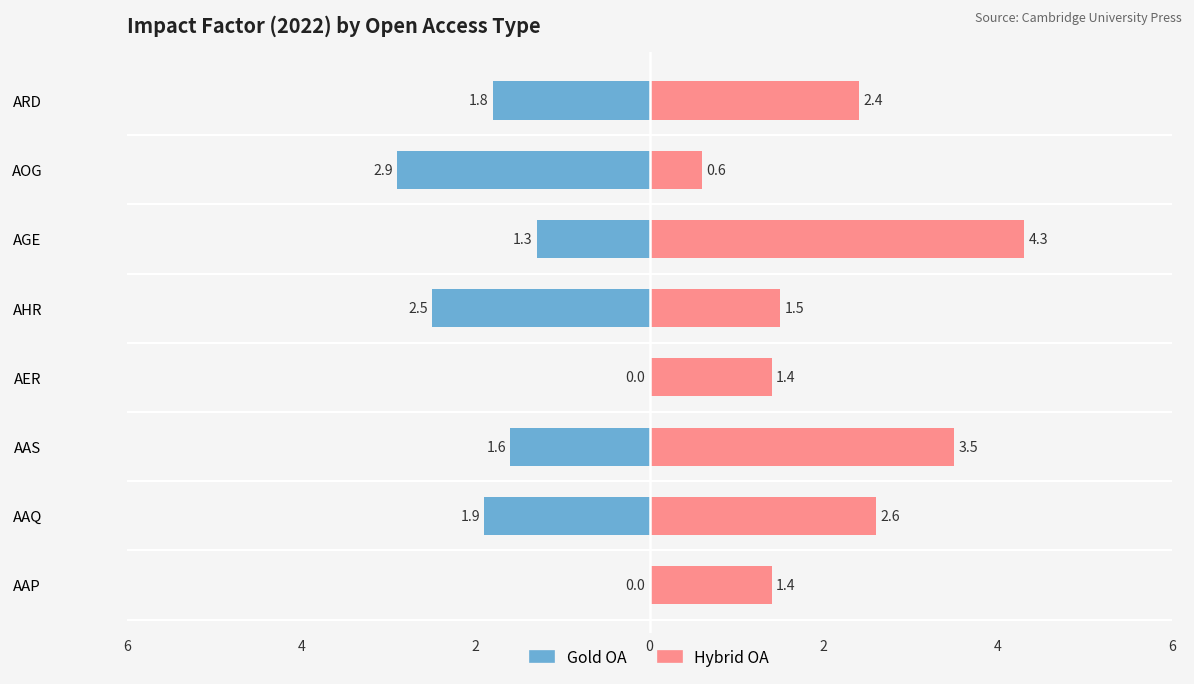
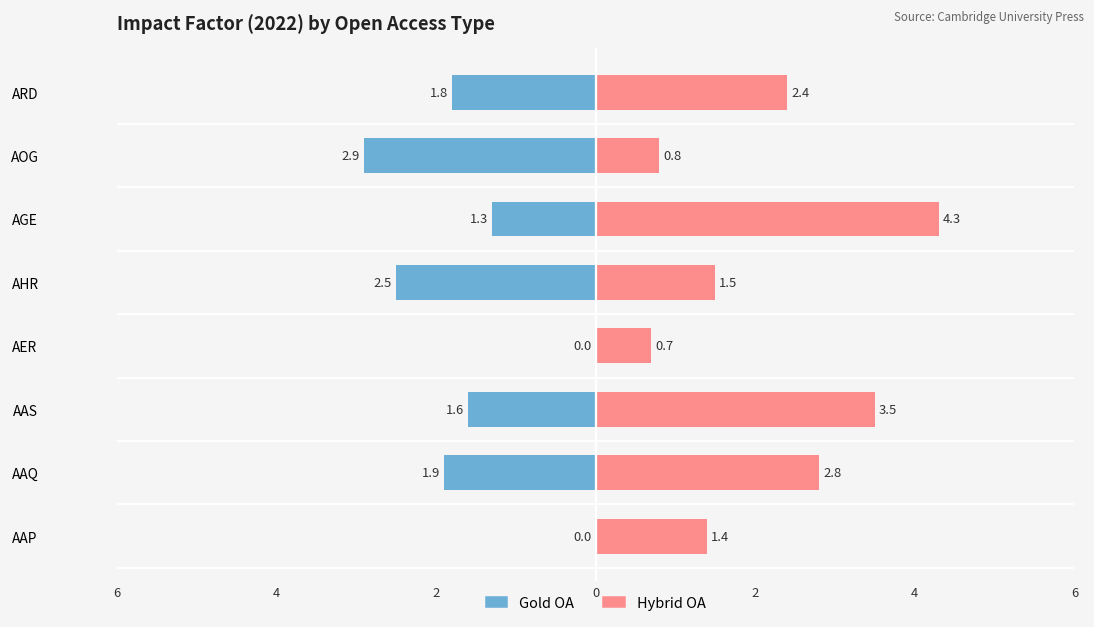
  {
    "Gold OA": {
      "AER": 0.0,
      "AAP": 0.0
    },
    "Hybrid OA": {
      "ARD": 2.4,
-     "AOG": 0.6,
+     "AOG": 0.8,
      "AGE": 4.3,
      "AHR": 1.5,
-     "AER": 1.4,
+     "AER": 0.7,
      "AAS": 3.5,
-     "AAQ": 2.6,
+     "AAQ": 2.8,
      "AAP": 1.4
    }
  }
